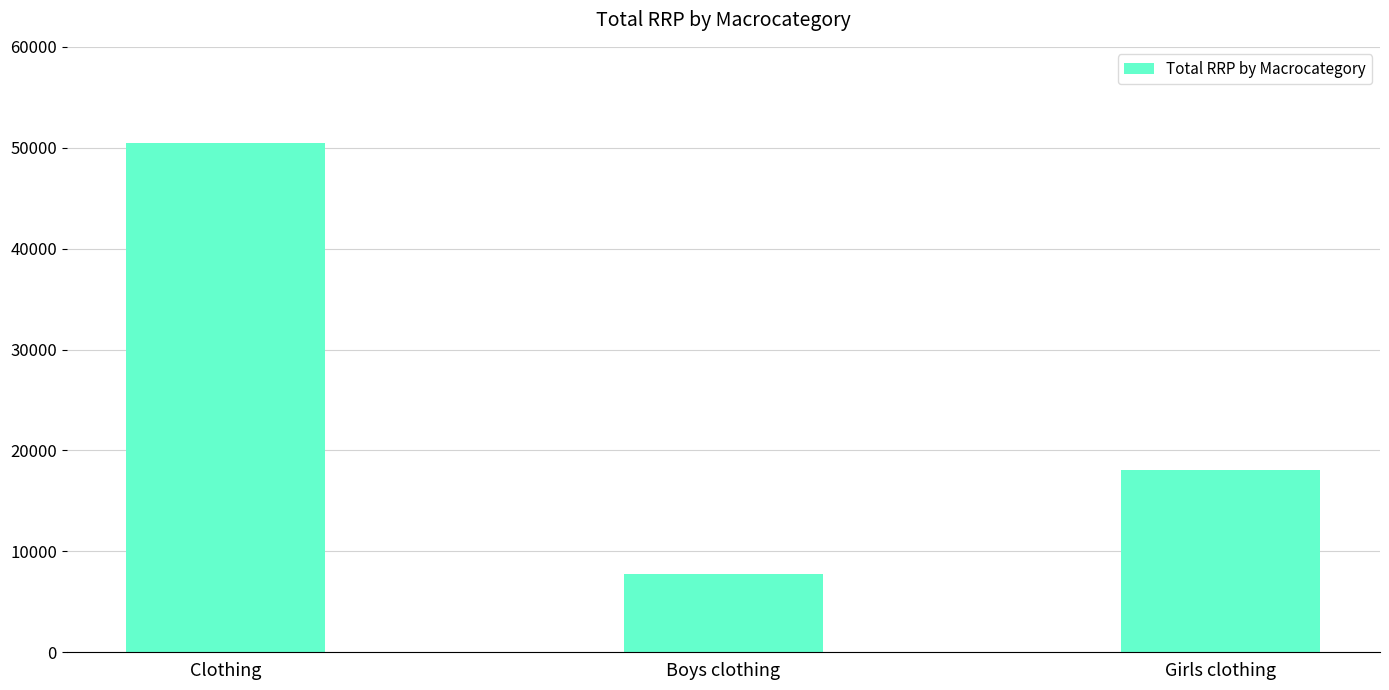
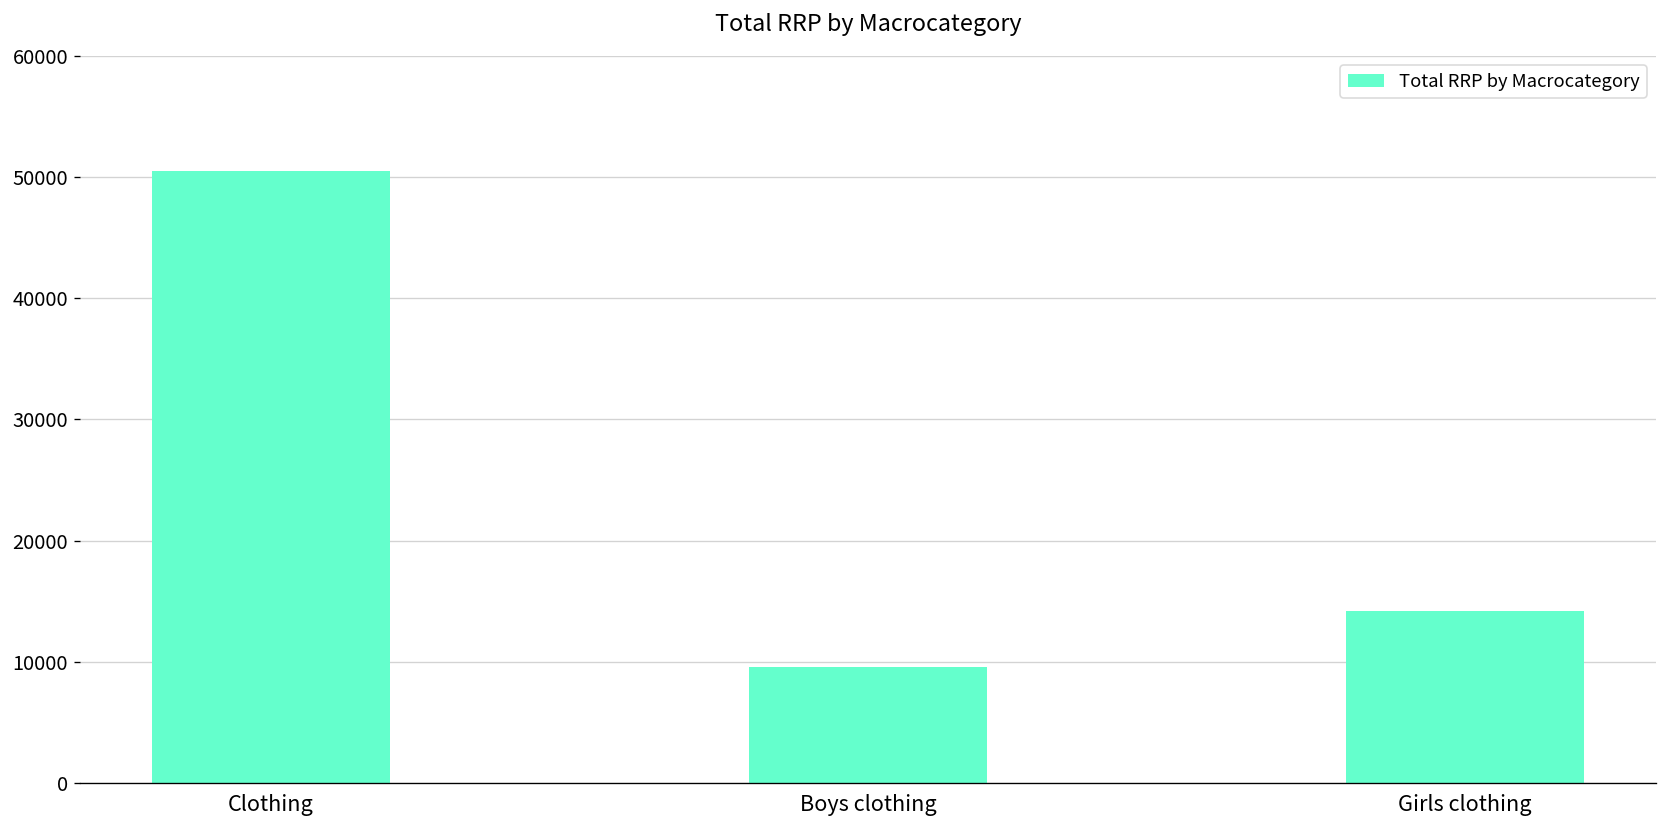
  {
    "Clothing": 50500,
-   "Boys clothing": 7700,
-   "Girls clothing": 18100
+   "Boys clothing": 9500,
+   "Girls clothing": 14200
  }
